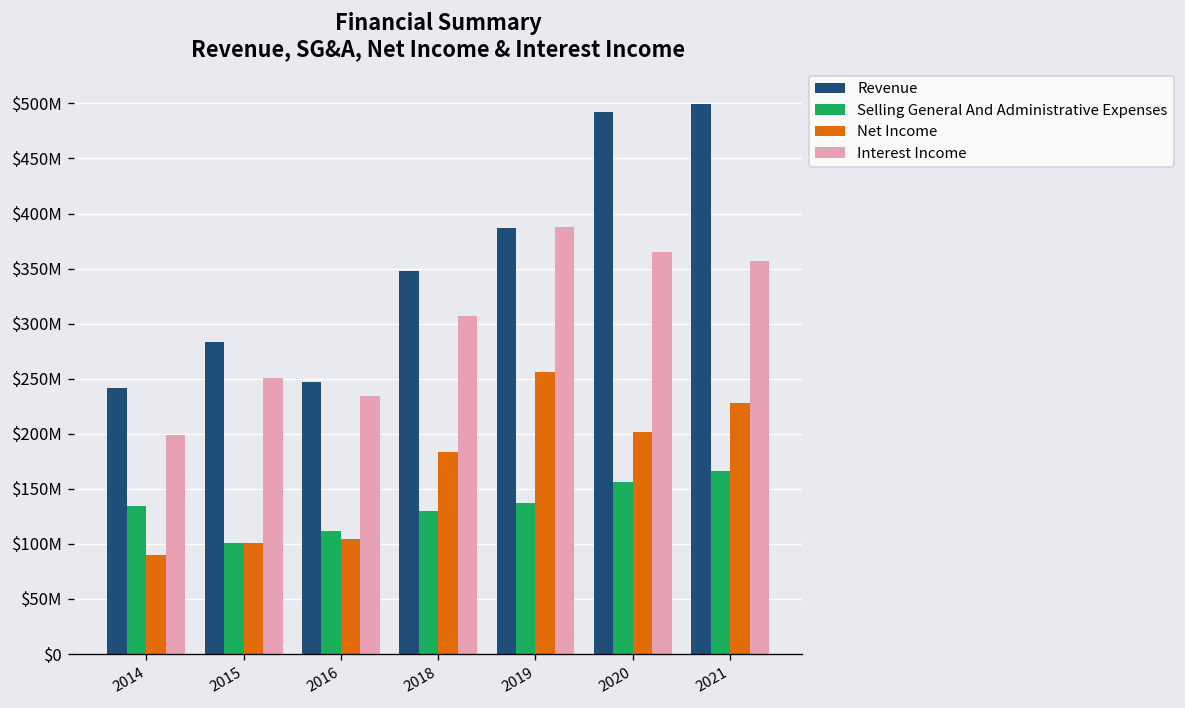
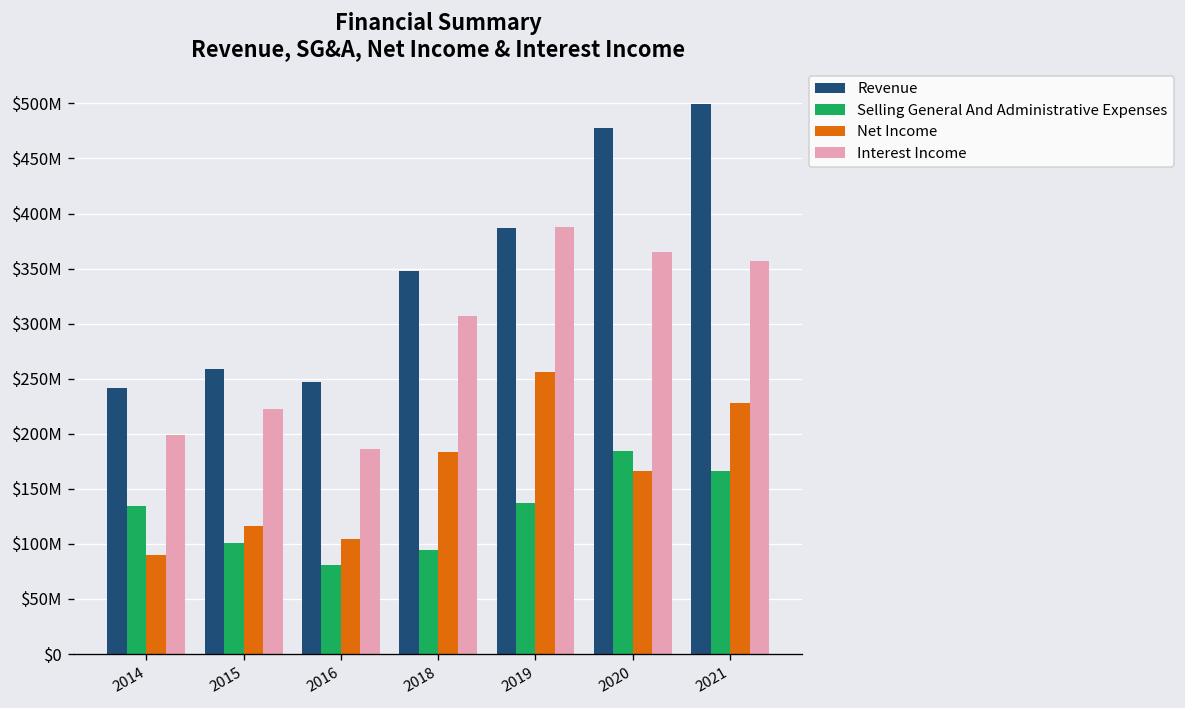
  {
    "Revenue": {
      "2014": "$240000000",
-     "2015": "$280000000",
+     "2015": "$260000000",
      "2016": "$250000000",
      "2018": "$350000000",
      "2019": "$390000000",
-     "2020": "$490000000",
+     "2020": "$480000000",
      "2021": "$500000000"
    },
    "Selling General And Administrative Expenses": {
      "2014": "$130000000",
      "2015": "$100000000",
-     "2016": "$110000000",
-     "2018": "$130000000",
+     "2016": "$80000000",
+     "2018": "$90000000",
      "2019": "$140000000",
-     "2020": "$160000000",
+     "2020": "$180000000",
      "2021": "$170000000"
    },
    "Net Income": {
      "2014": "$90000000",
-     "2015": "$100000000",
+     "2015": "$120000000",
      "2016": "$100000000",
      "2018": "$180000000",
      "2019": "$260000000",
-     "2020": "$200000000",
+     "2020": "$170000000",
      "2021": "$230000000"
    },
    "Interest Income": {
      "2014": "$200000000",
-     "2015": "$250000000",
-     "2016": "$230000000",
+     "2015": "$220000000",
+     "2016": "$190000000",
      "2018": "$310000000",
      "2019": "$390000000",
      "2020": "$360000000",
      "2021": "$360000000"
    }
  }
